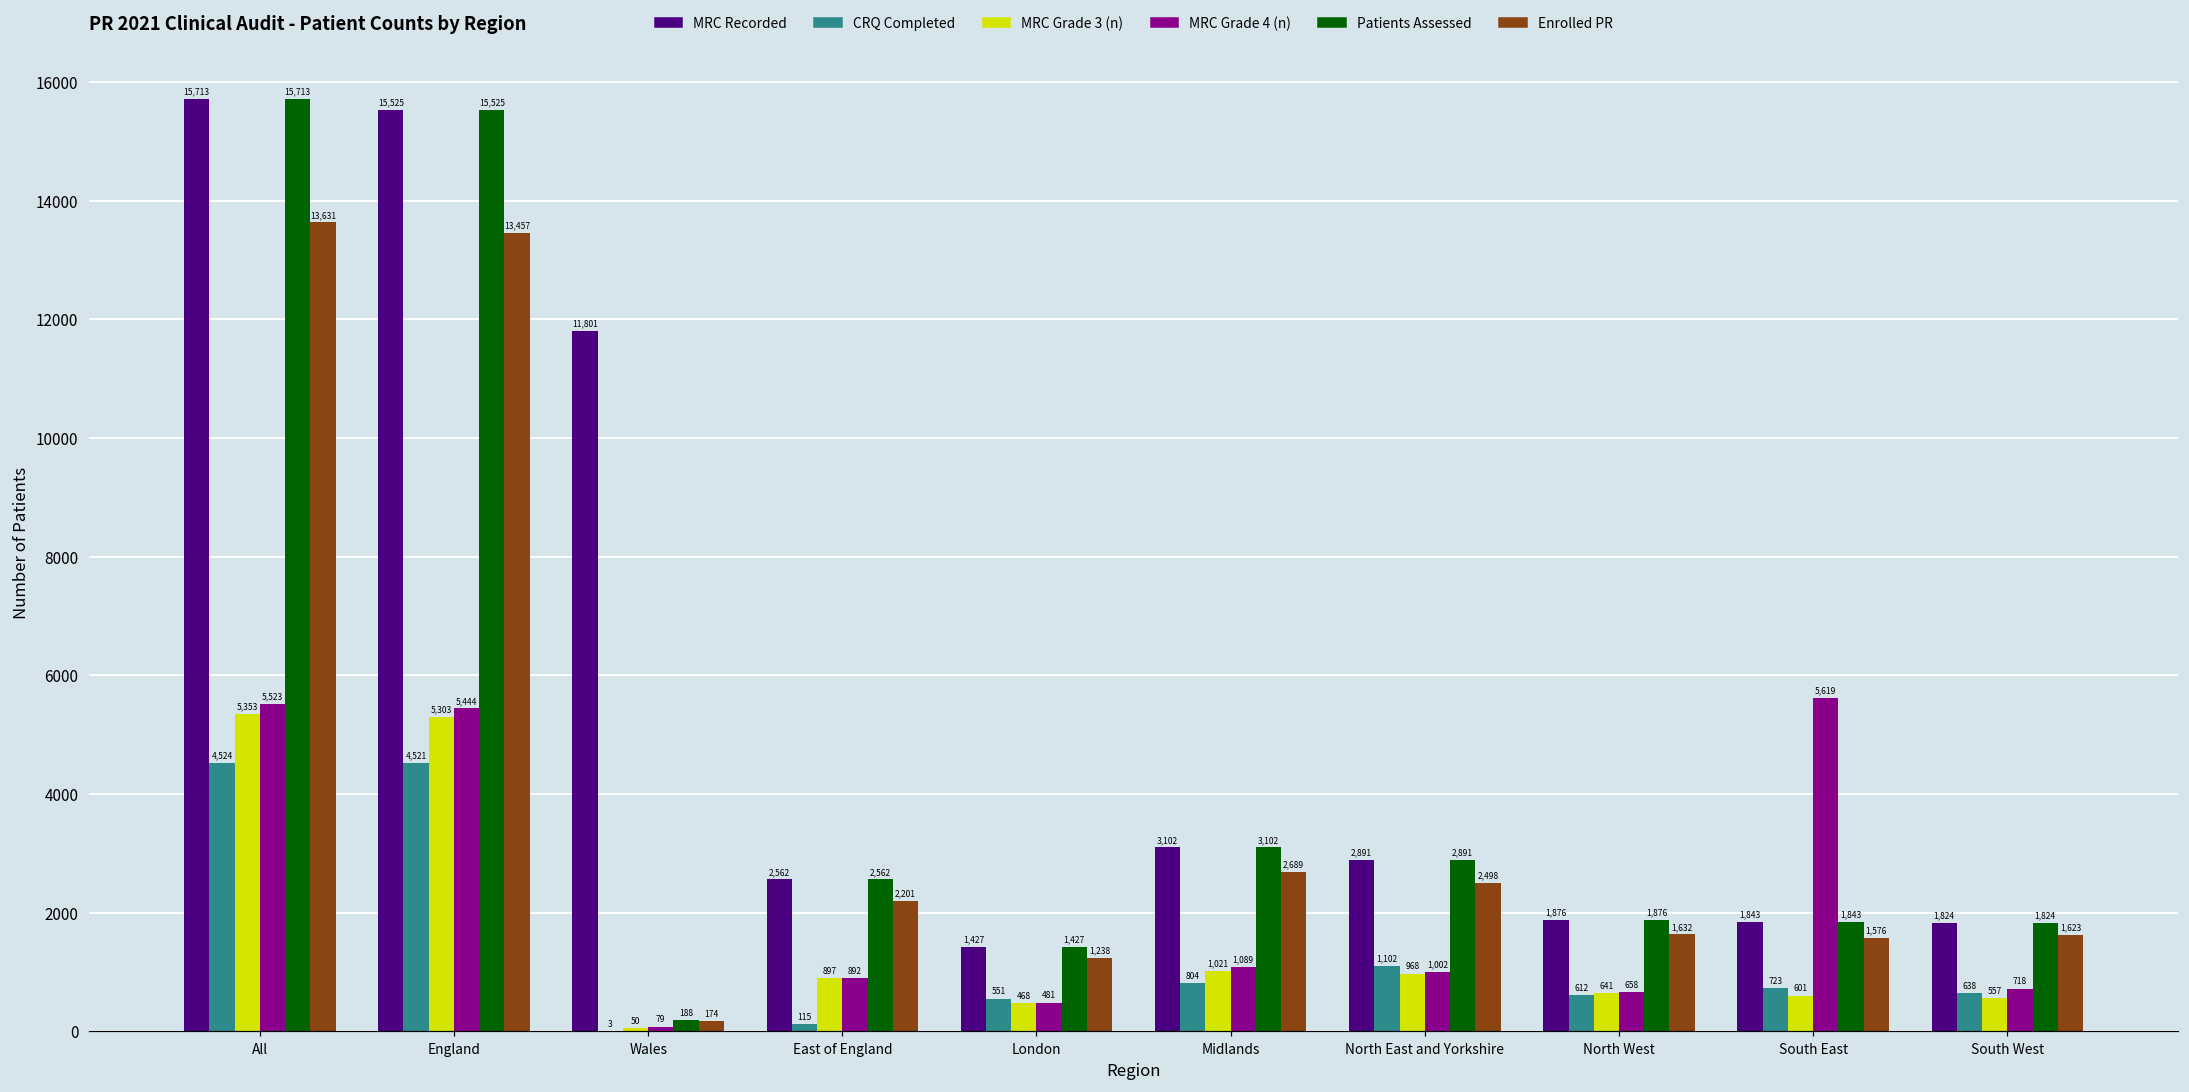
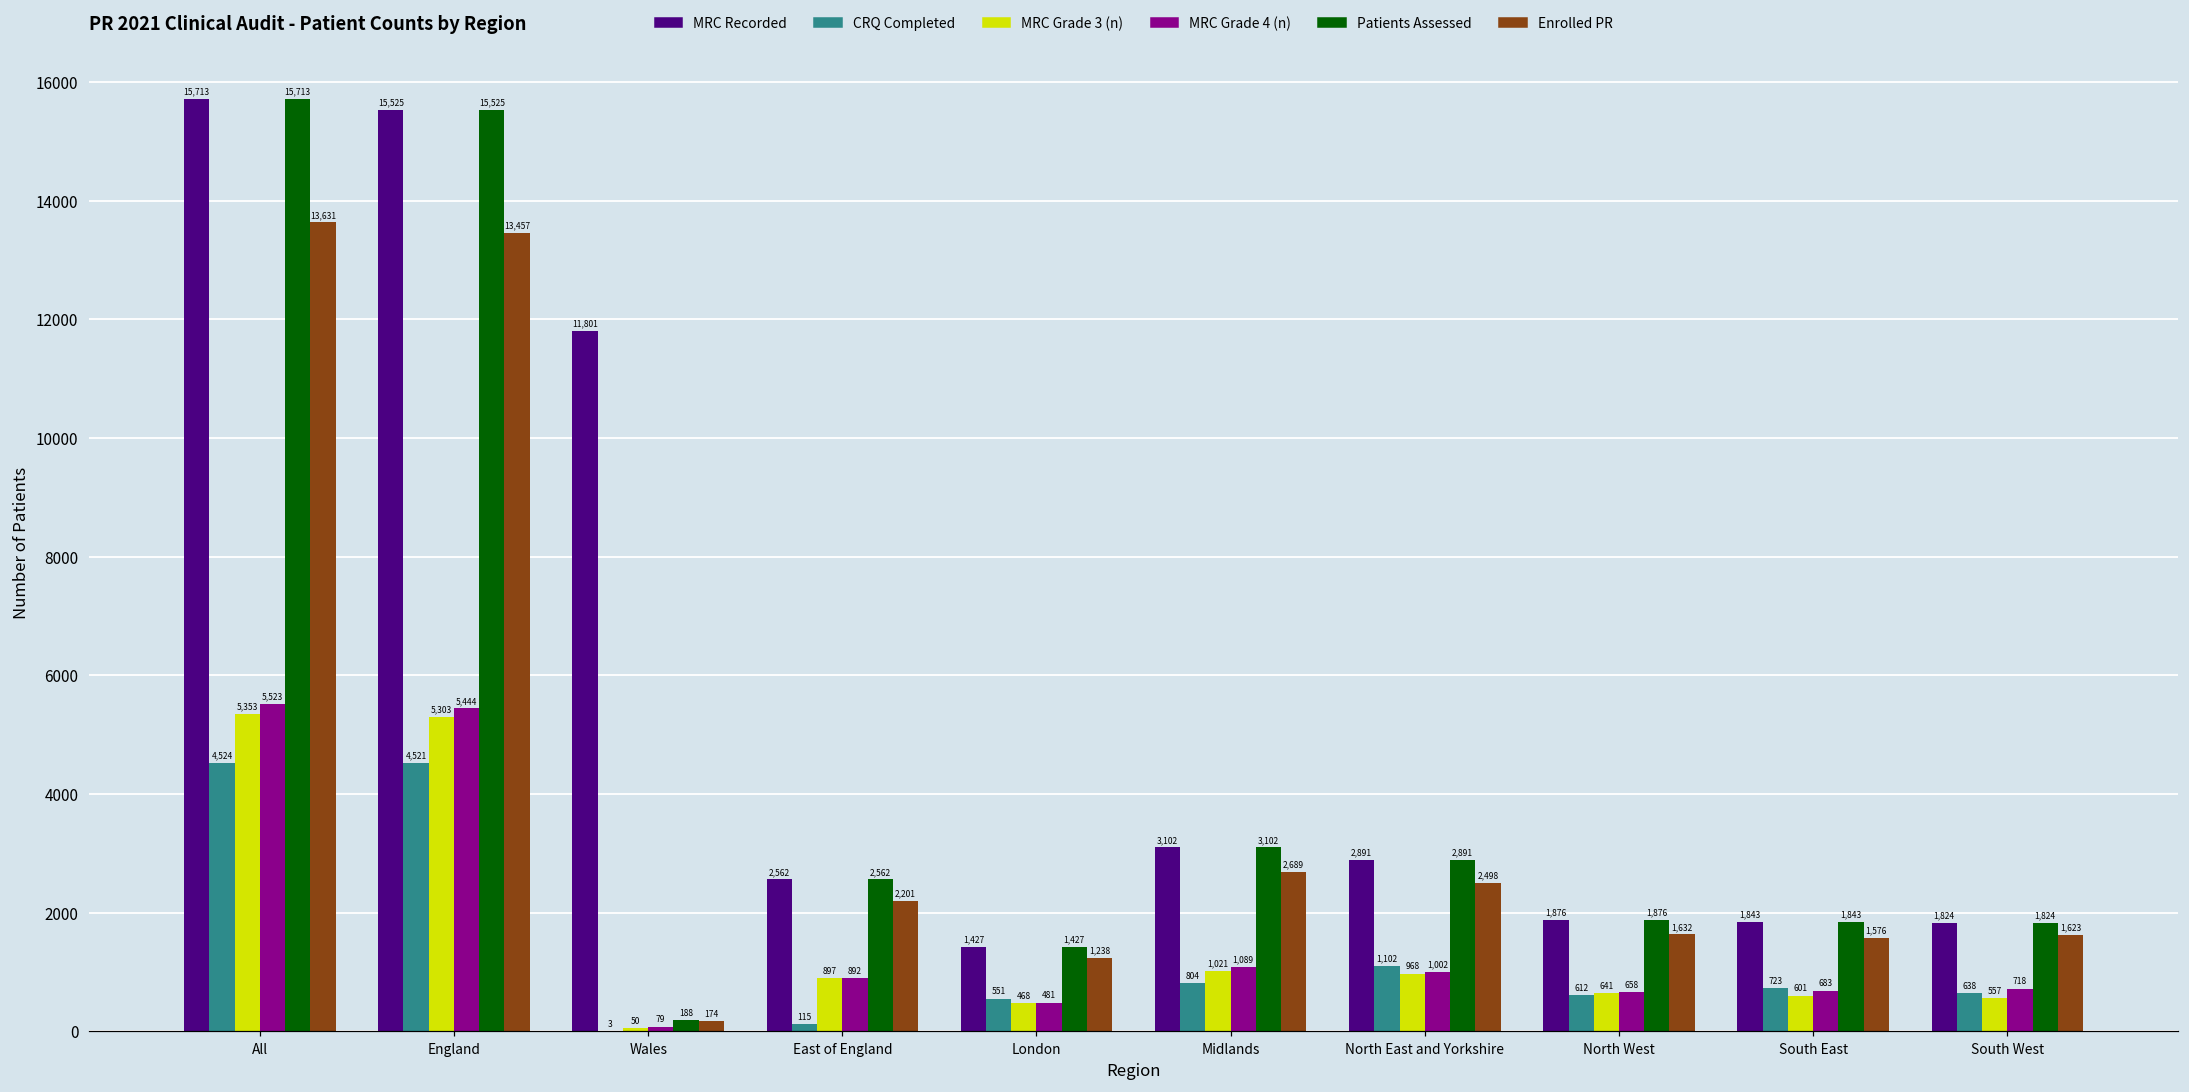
  {
    "MRC Recorded": {
      "All": "15,713",
      "England": "15,525",
      "Wales": "11,801",
      "East of England": "2,562",
      "London": "1,427",
      "Midlands": "3,102",
      "North East and Yorkshire": "2,891",
      "North West": "1,876",
      "South East": "1,843",
      "South West": "1,824"
    },
    "CRQ Completed": {
      "All": "4,524",
      "England": "4,521",
      "Wales": "3",
      "East of England": "115",
      "London": "551",
      "Midlands": "804",
      "North East and Yorkshire": "1,102",
      "North West": "612",
      "South East": "723",
      "South West": "638"
    },
    "MRC Grade 3 (n)": {
      "All": "5,353",
      "England": "5,303",
      "Wales": "50",
      "East of England": "897",
      "London": "468",
      "Midlands": "1,021",
      "North East and Yorkshire": "968",
      "North West": "641",
      "South East": "601",
      "South West": "557"
    },
    "MRC Grade 4 (n)": {
      "All": "5,523",
      "England": "5,444",
      "Wales": "79",
      "East of England": "892",
      "London": "481",
      "Midlands": "1,089",
      "North East and Yorkshire": "1,002",
      "North West": "658",
-     "South East": "5,619",
+     "South East": "683",
      "South West": "718"
    },
    "Patients Assessed": {
      "All": "15,713",
      "England": "15,525",
      "Wales": "188",
      "East of England": "2,562",
      "London": "1,427",
      "Midlands": "3,102",
      "North East and Yorkshire": "2,891",
      "North West": "1,876",
      "South East": "1,843",
      "South West": "1,824"
    },
    "Enrolled PR": {
      "All": "13,631",
      "England": "13,457",
      "Wales": "174",
      "East of England": "2,201",
      "London": "1,238",
      "Midlands": "2,689",
      "North East and Yorkshire": "2,498",
      "North West": "1,632",
      "South East": "1,576",
      "South West": "1,623"
    }
  }
